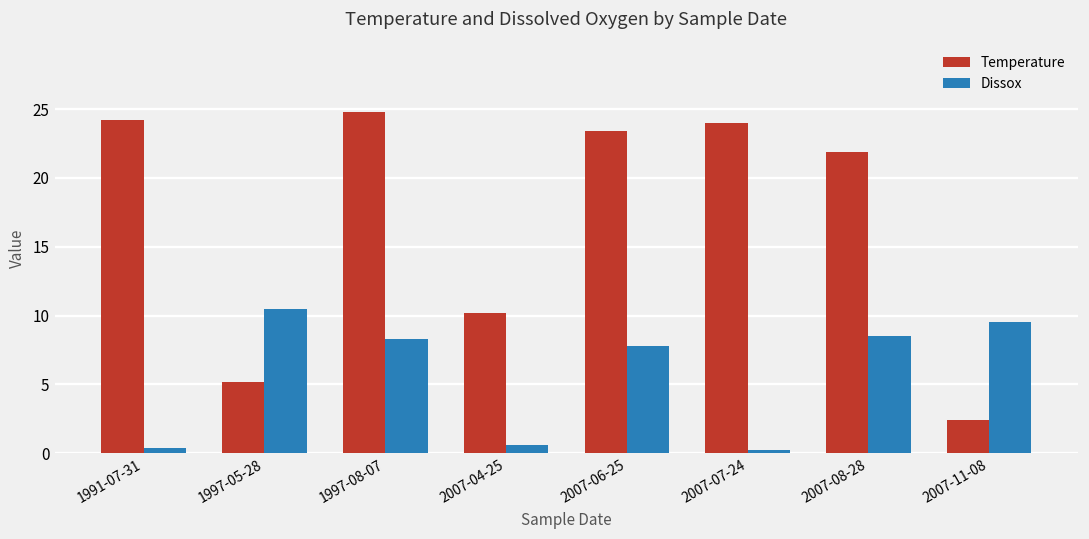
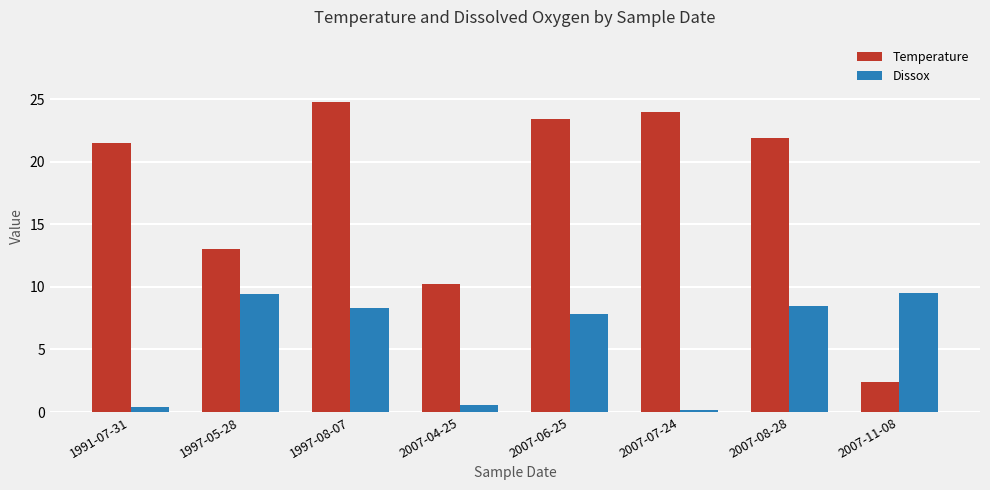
  {
    "Temperature": {
-     "1991-07-31": 24.2,
-     "1997-05-28": 5.2,
+     "1991-07-31": 21.5,
+     "1997-05-28": 13.0,
      "1997-08-07": 24.8,
      "2007-04-25": 10.2,
      "2007-06-25": 23.4,
      "2007-07-24": 24.0,
      "2007-08-28": 21.9,
      "2007-11-08": 2.4
    },
    "Dissox": {
      "1991-07-31": 0.4,
-     "1997-05-28": 10.5,
+     "1997-05-28": 9.4,
      "1997-08-07": 8.3,
      "2007-04-25": 0.6,
      "2007-06-25": 7.8,
      "2007-07-24": 0.2,
      "2007-08-28": 8.5,
      "2007-11-08": 9.5
    }
  }
